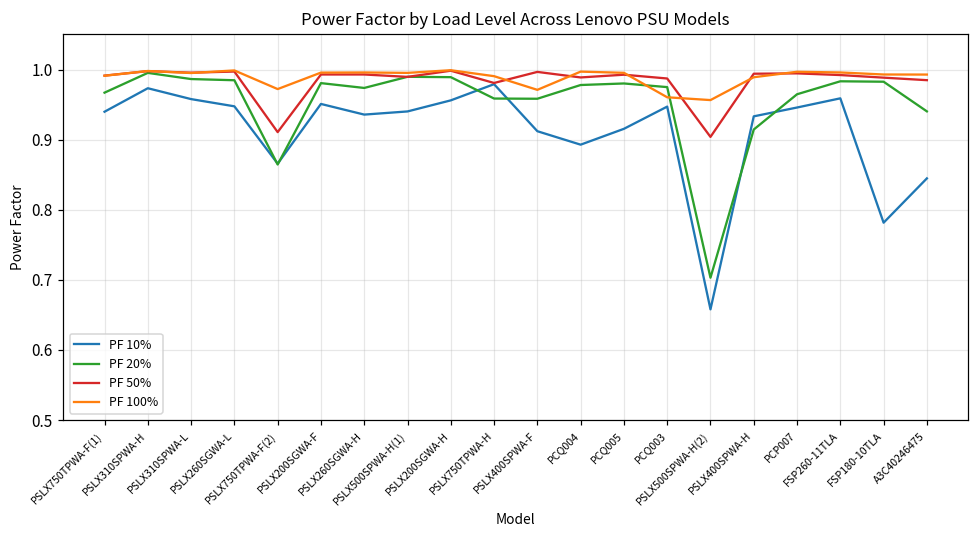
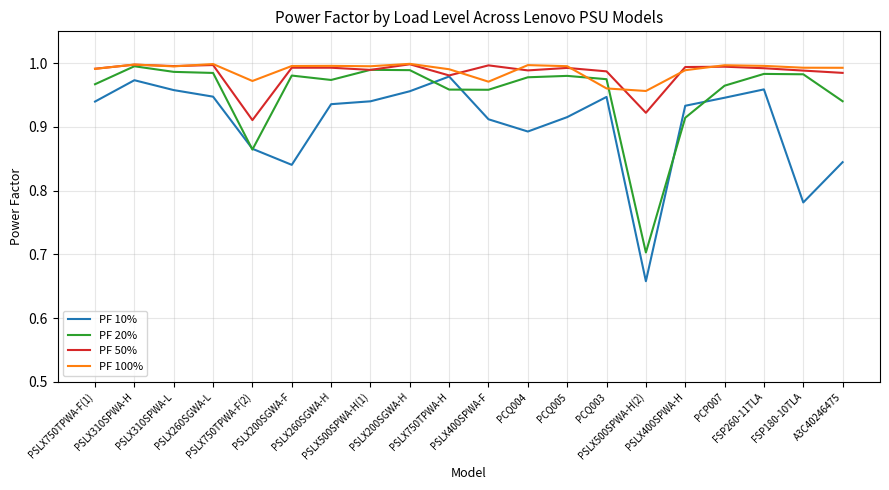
  {
    "PF 10%": {
      "PSLX750TPWA-F(1)": 0.94,
      "PSLX310SPWA-H": 0.97,
      "PSLX310SPWA-L": 0.96,
      "PSLX260SGWA-L": 0.95,
-     "PSLX200SGWA-F": 0.95,
+     "PSLX200SGWA-F": 0.84,
      "PSLX260SGWA-H": 0.94,
      "PSLX500SPWA-H(1)": 0.94,
      "PSLX200SGWA-H": 0.96,
      "PSLX400SPWA-F": 0.91,
      "PCQ004": 0.89,
      "PCQ005": 0.92,
      "PCQ003": 0.95,
      "PSLX500SPWA-H(2)": 0.66,
      "PSLX400SPWA-H": 0.93,
      "PCP007": 0.95,
      "FSP260-11TLA": 0.96,
      "FSP180-10TLA": 0.78,
      "A3C40246475": 0.84
    },
    "PF 20%": {
      "PSLX750TPWA-F(1)": 0.97,
      "PSLX310SPWA-L": 0.99,
      "PSLX260SGWA-L": 0.98,
      "PSLX200SGWA-F": 0.98,
      "PSLX260SGWA-H": 0.97,
      "PSLX200SGWA-H": 0.99,
      "PSLX750TPWA-H": 0.96,
      "PSLX400SPWA-F": 0.96,
      "PCQ004": 0.98,
      "PCQ005": 0.98,
      "PCQ003": 0.97,
      "PSLX500SPWA-H(2)": 0.70,
      "PSLX400SPWA-H": 0.91,
      "PCP007": 0.96,
      "FSP260-11TLA": 0.98,
      "FSP180-10TLA": 0.98,
      "A3C40246475": 0.94
    },
    "PF 50%": {
      "PSLX750TPWA-F(2)": 0.91,
      "PSLX400SPWA-F": 1.00,
      "PCQ004": 0.99,
      "PCQ003": 0.99,
-     "PSLX500SPWA-H(2)": 0.90,
+     "PSLX500SPWA-H(2)": 0.92,
      "PSLX400SPWA-H": 0.99,
      "FSP180-10TLA": 0.99,
      "A3C40246475": 0.98
    },
    "PF 100%": {
      "PSLX750TPWA-F(2)": 0.97,
      "PSLX500SPWA-H(1)": 1.00,
      "PSLX750TPWA-H": 0.99,
      "PSLX400SPWA-F": 0.97,
      "PCQ004": 1.00,
      "PCQ003": 0.96,
      "PSLX500SPWA-H(2)": 0.96,
      "PSLX400SPWA-H": 0.99,
      "FSP180-10TLA": 0.99,
      "A3C40246475": 0.99
    }
  }
